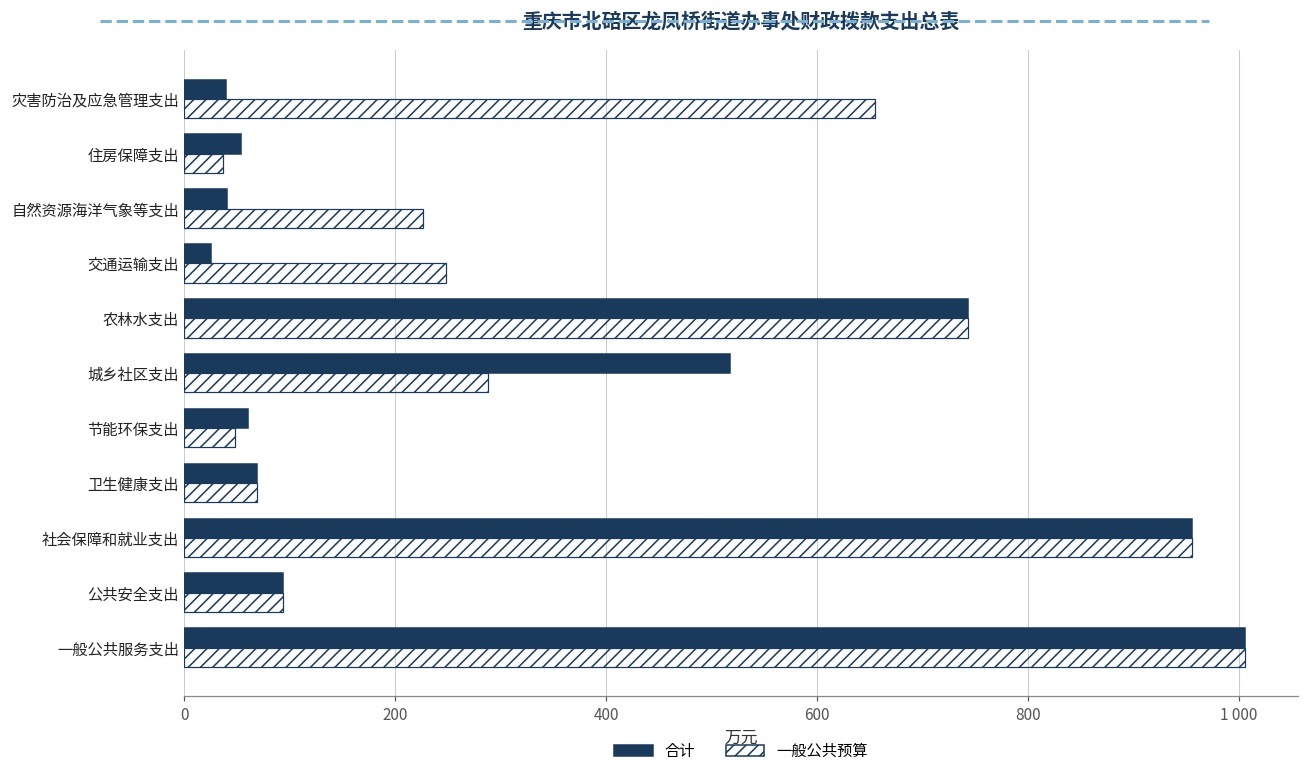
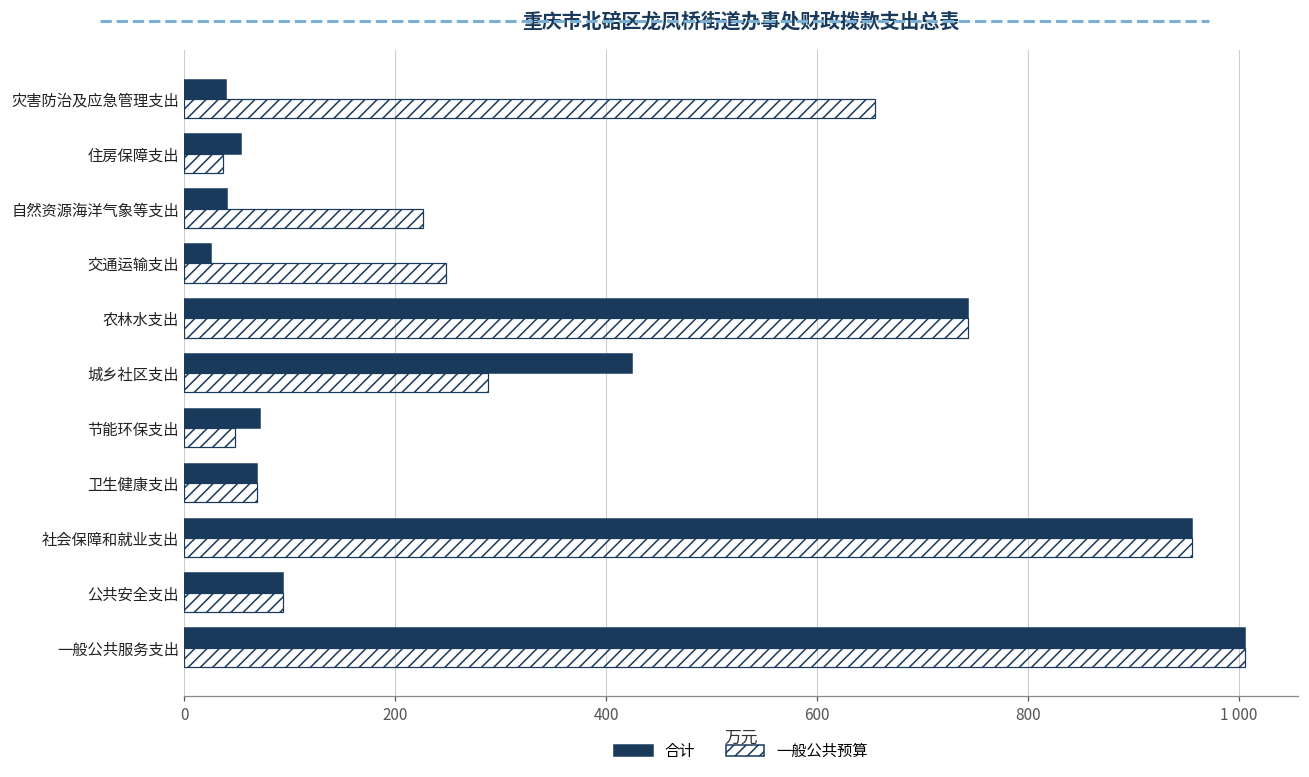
  {
    "合计": {
      "灾害防治及应急管理支出": 40,
      "住房保障支出": 50,
      "自然资源海洋气象等支出": 40,
      "交通运输支出": 30,
      "农林水支出": 740,
-     "城乡社区支出": 520,
-     "节能环保支出": 60,
+     "城乡社区支出": 420,
+     "节能环保支出": 70,
      "卫生健康支出": 70,
      "社会保障和就业支出": 960,
      "公共安全支出": 90,
      "一般公共服务支出": 1010
    },
    "一般公共预算": {
      "灾害防治及应急管理支出": 650,
      "住房保障支出": 40,
      "自然资源海洋气象等支出": 230,
      "交通运输支出": 250,
      "农林水支出": 740,
      "城乡社区支出": 290,
      "节能环保支出": 50,
      "卫生健康支出": 70,
      "社会保障和就业支出": 960,
      "公共安全支出": 90,
      "一般公共服务支出": 1010
    }
  }
